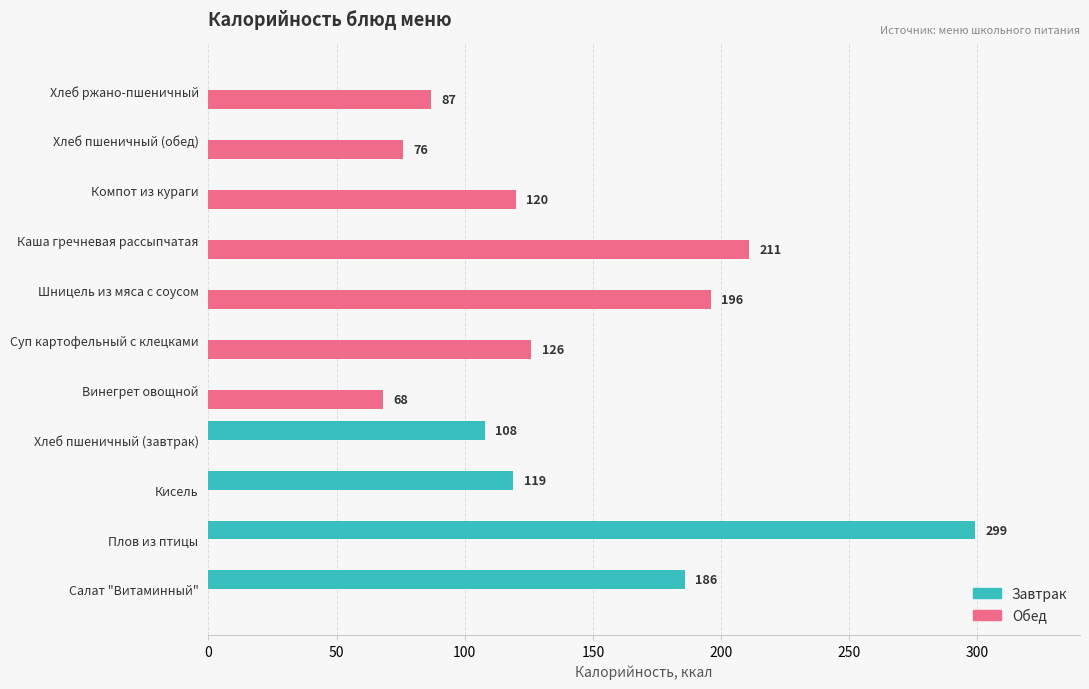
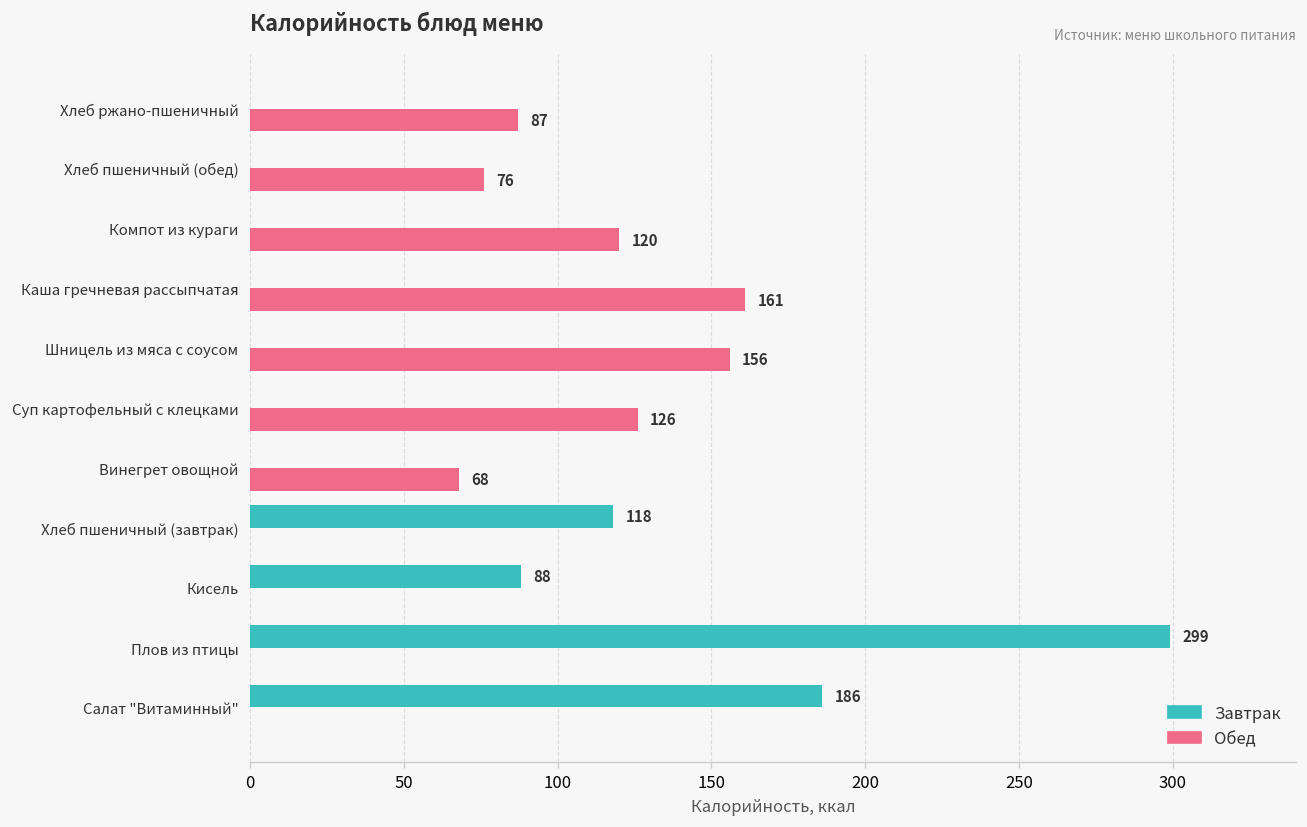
  {
    "Завтрак": {
-     "Хлеб пшеничный (завтрак)": 108,
-     "Кисель": 119,
+     "Хлеб пшеничный (завтрак)": 118,
+     "Кисель": 88,
      "Плов из птицы": 299,
      "Салат \"Витаминный\"": 186
    },
    "Обед": {
      "Хлеб ржано-пшеничный": 87,
      "Хлеб пшеничный (обед)": 76,
      "Компот из кураги": 120,
-     "Каша гречневая рассыпчатая": 211,
-     "Шницель из мяса с соусом": 196,
+     "Каша гречневая рассыпчатая": 161,
+     "Шницель из мяса с соусом": 156,
      "Суп картофельный с клецками": 126,
      "Винегрет овощной": 68
    }
  }
